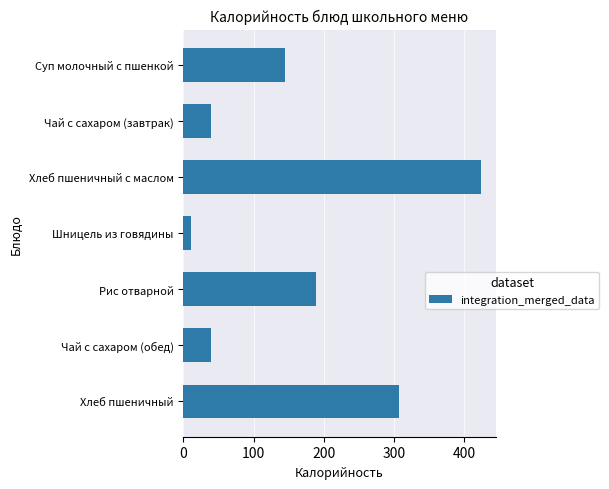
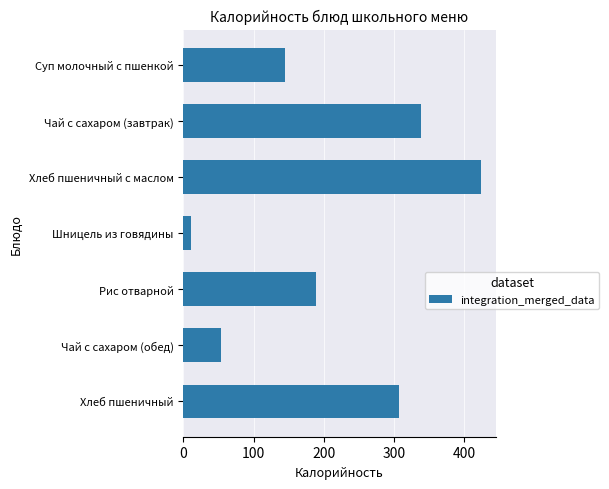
  {
    "Суп молочный с пшенкой": 150,
-   "Чай с сахаром (завтрак)": 40,
+   "Чай с сахаром (завтрак)": 340,
    "Хлеб пшеничный с маслом": 420,
    "Шницель из говядины": 10,
    "Рис отварной": 190,
-   "Чай с сахаром (обед)": 40,
+   "Чай с сахаром (обед)": 50,
    "Хлеб пшеничный": 310
  }
